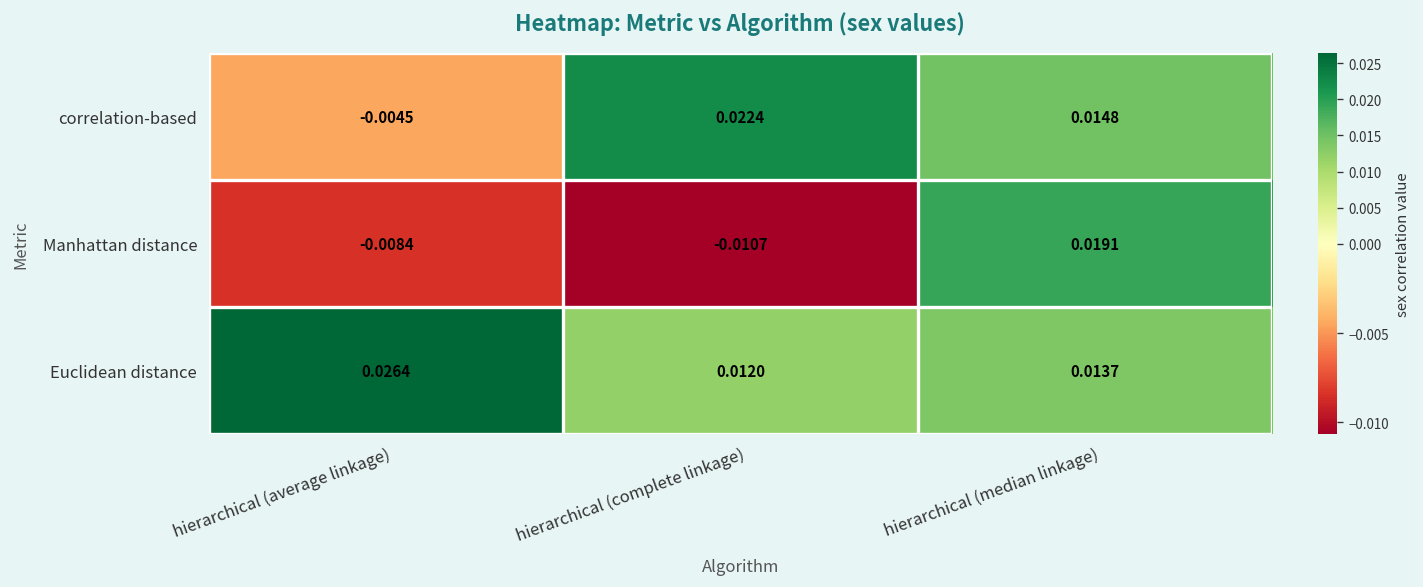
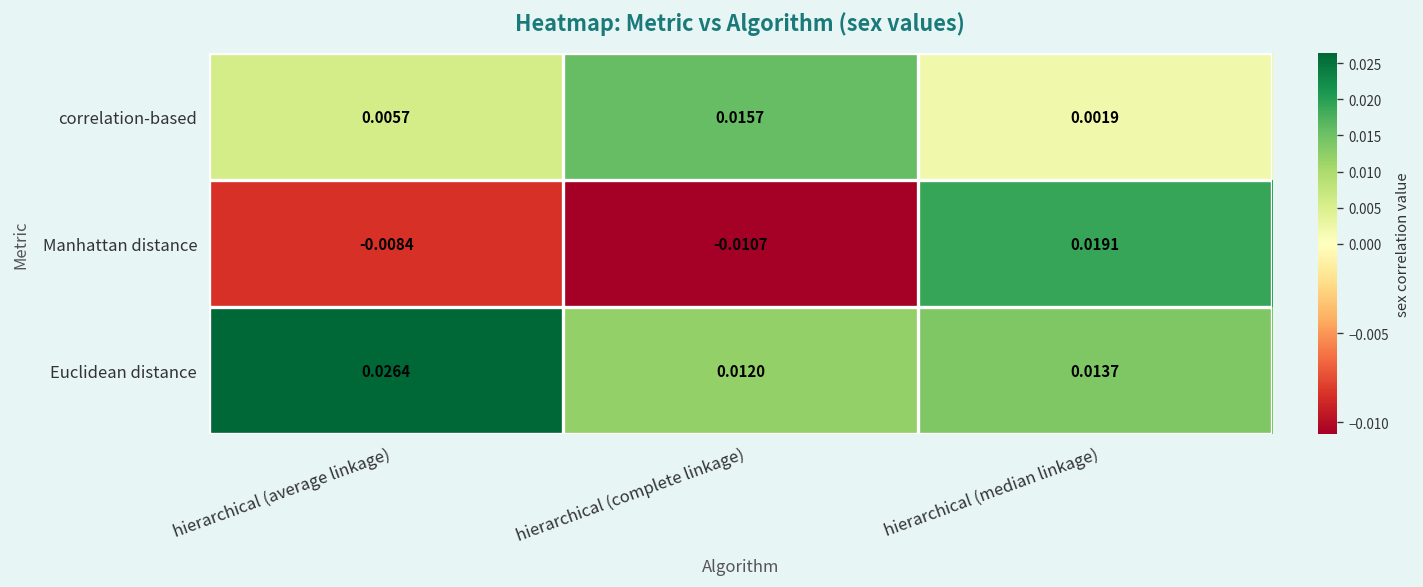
  {
    "correlation-based": {
-     "hierarchical (average linkage)": -0.0045,
-     "hierarchical (complete linkage)": 0.0224,
-     "hierarchical (median linkage)": 0.0148
+     "hierarchical (average linkage)": 0.0057,
+     "hierarchical (complete linkage)": 0.0157,
+     "hierarchical (median linkage)": 0.0019
    },
    "Manhattan distance": {
      "hierarchical (average linkage)": -0.0084,
      "hierarchical (complete linkage)": -0.0107,
      "hierarchical (median linkage)": 0.0191
    },
    "Euclidean distance": {
      "hierarchical (average linkage)": 0.0264,
      "hierarchical (complete linkage)": 0.0120,
      "hierarchical (median linkage)": 0.0137
    }
  }
